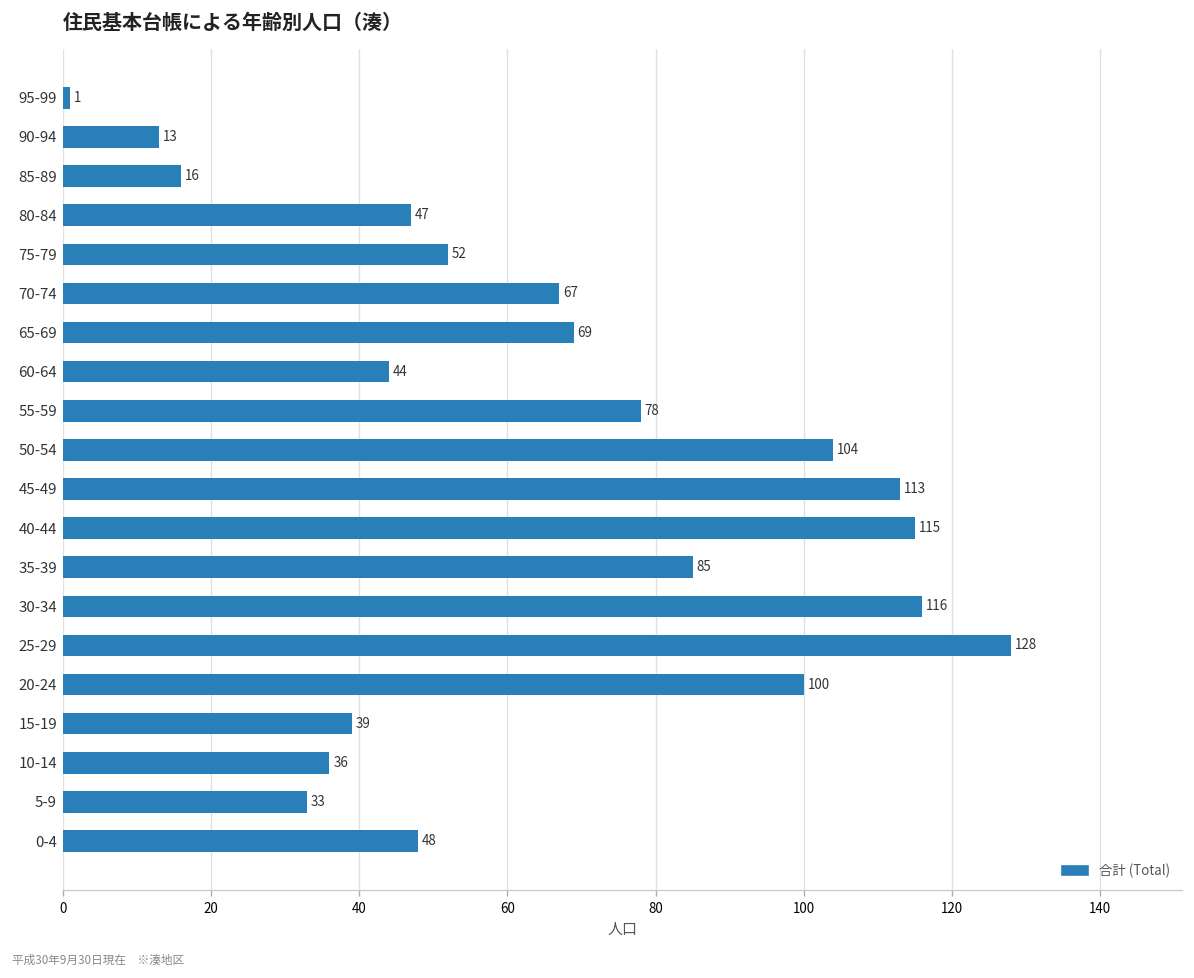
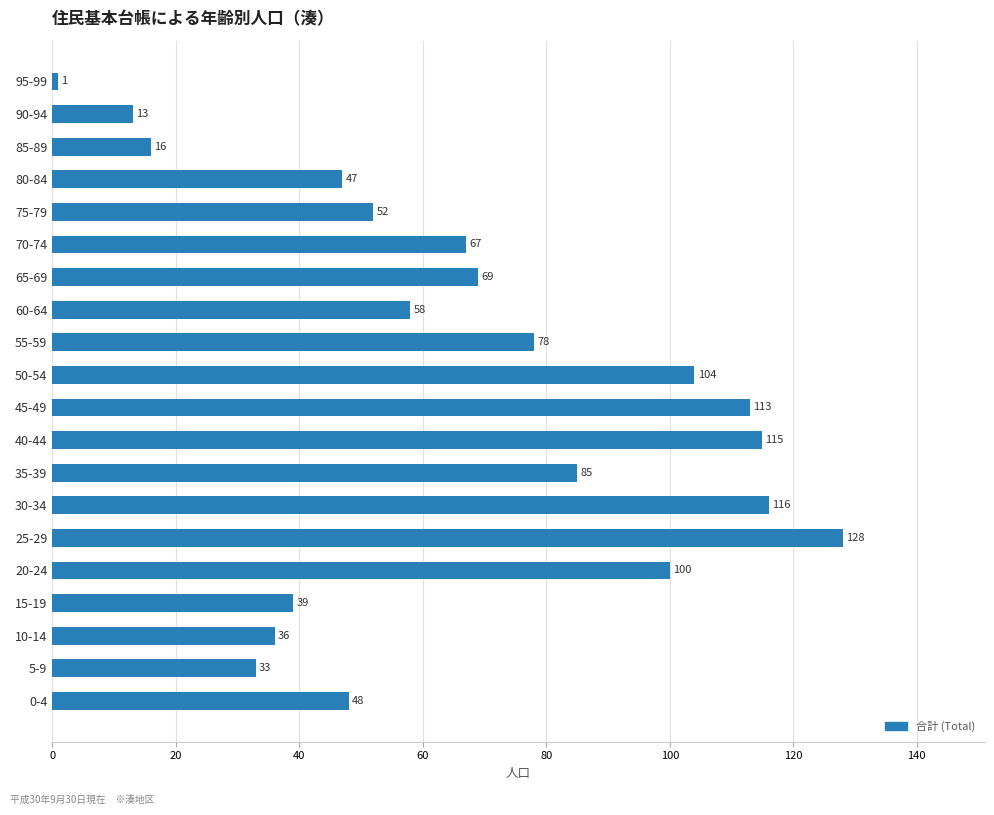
  {
    "95-99": 1,
    "90-94": 13,
    "85-89": 16,
    "80-84": 47,
    "75-79": 52,
    "70-74": 67,
    "65-69": 69,
-   "60-64": 44,
+   "60-64": 58,
    "55-59": 78,
    "50-54": 104,
    "45-49": 113,
    "40-44": 115,
    "35-39": 85,
    "30-34": 116,
    "25-29": 128,
    "20-24": 100,
    "15-19": 39,
    "10-14": 36,
    "5-9": 33,
    "0-4": 48
  }
